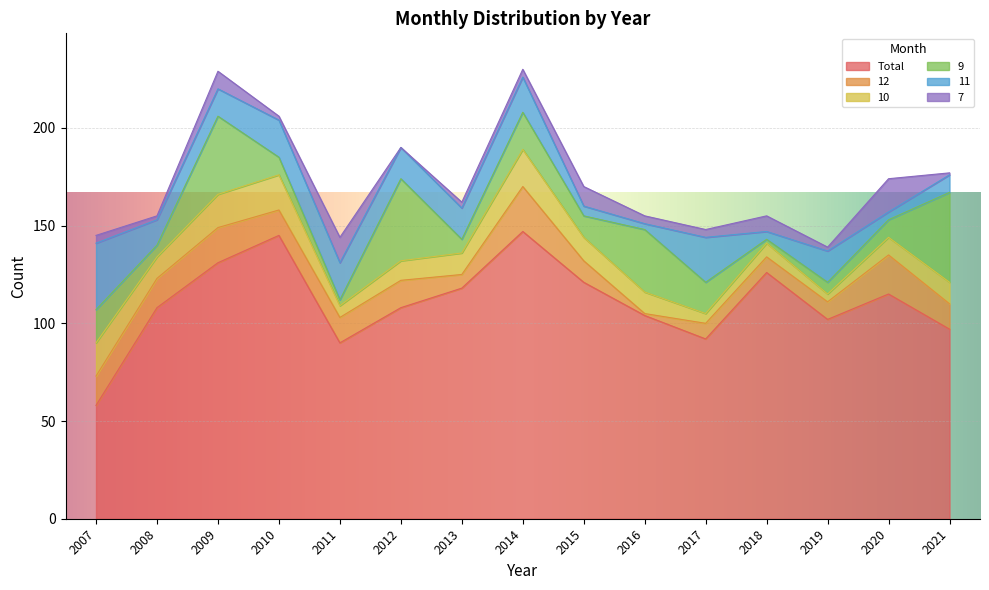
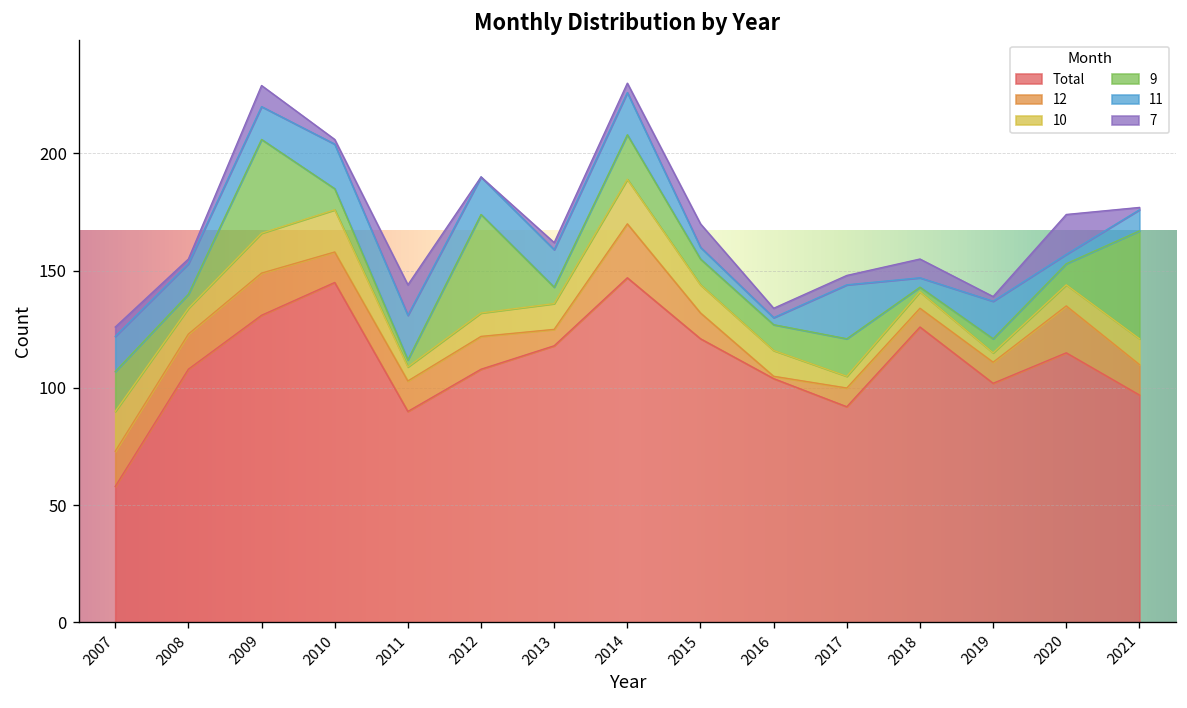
  {
    "9": {
      "2007": 17,
      "2008": 6,
      "2009": 40,
      "2010": 9,
      "2011": 3,
      "2012": 42,
      "2013": 7,
      "2014": 19,
      "2015": 11,
-     "2016": 32,
+     "2016": 11,
      "2017": 16,
      "2018": 2,
      "2019": 6,
      "2020": 9,
      "2021": 46
    },
    "11": {
-     "2007": 34,
+     "2007": 15,
      "2008": 13,
      "2009": 14,
      "2010": 19,
      "2011": 19,
      "2013": 16,
      "2014": 18,
      "2015": 5,
      "2016": 3,
      "2017": 23,
      "2018": 4,
      "2019": 16,
      "2020": 4
    },
    "7": {
      "2007": 4,
      "2008": 2,
      "2009": 9,
      "2010": 2,
      "2011": 13,
      "2013": 3,
      "2014": 4,
      "2015": 10,
      "2016": 4,
      "2017": 4,
      "2018": 8,
      "2019": 2,
      "2020": 17
    }
  }
